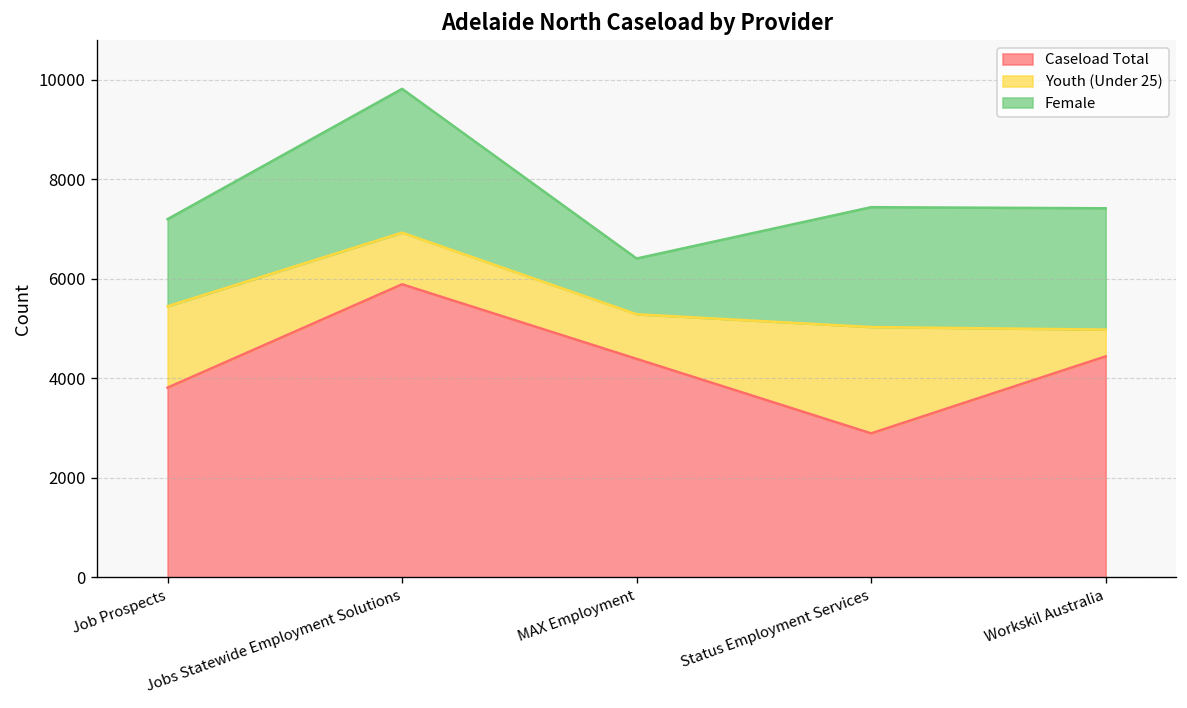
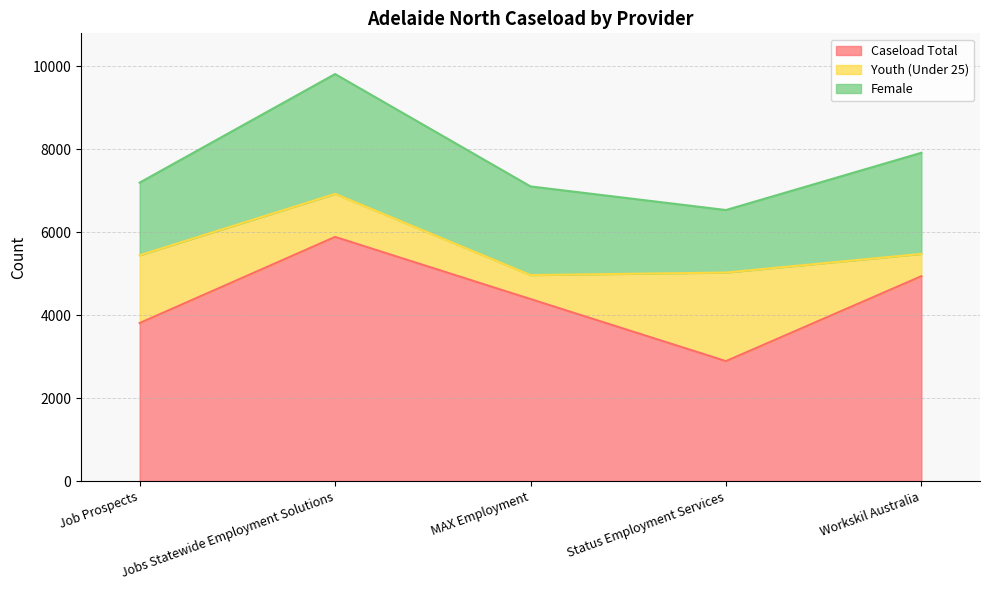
  {
    "Caseload Total": {
      "Job Prospects": 3800,
      "Jobs Statewide Employment Solutions": 5900,
      "MAX Employment": 4400,
      "Status Employment Services": 2900,
-     "Workskil Australia": 4400
+     "Workskil Australia": 4900
    },
    "Youth (Under 25)": {
      "Job Prospects": 1600,
      "Jobs Statewide Employment Solutions": 1000,
-     "MAX Employment": 900,
+     "MAX Employment": 600,
      "Status Employment Services": 2100,
      "Workskil Australia": 500
    },
    "Female": {
      "Job Prospects": 1800,
      "Jobs Statewide Employment Solutions": 2900,
-     "MAX Employment": 1100,
-     "Status Employment Services": 2400,
+     "MAX Employment": 2100,
+     "Status Employment Services": 1500,
      "Workskil Australia": 2400
    }
  }
